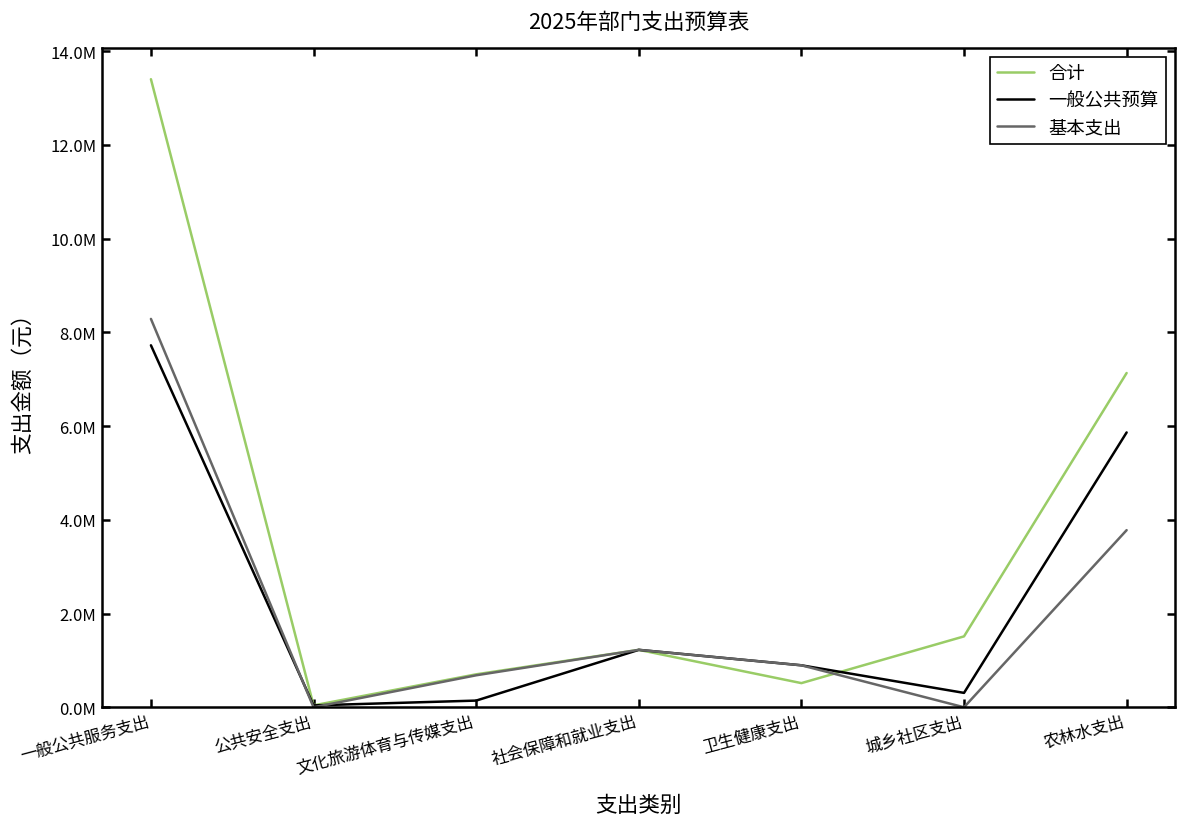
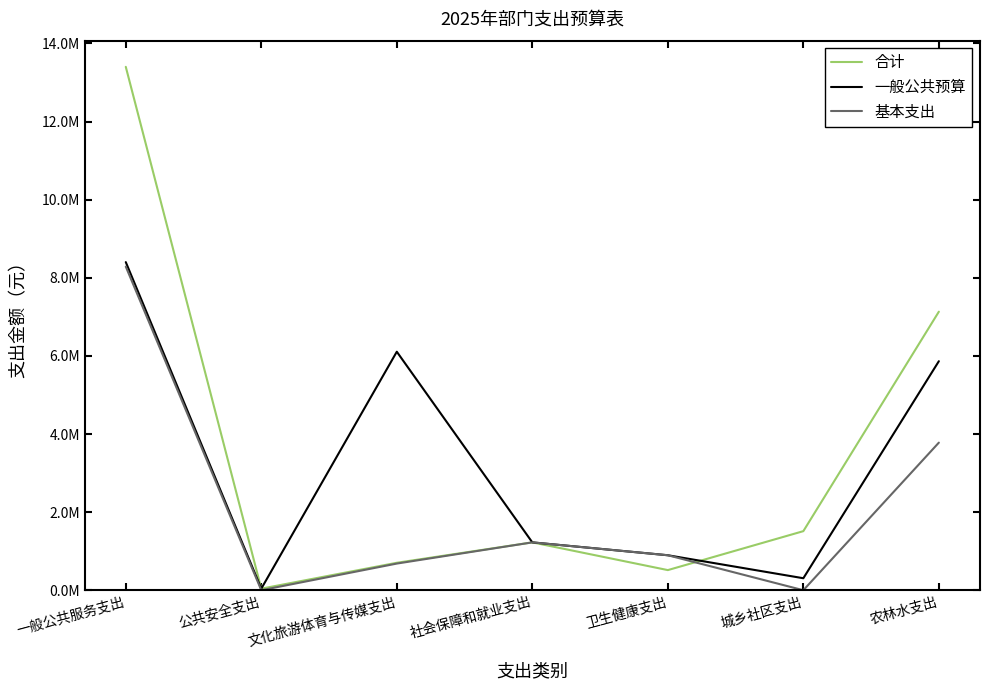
  {
    "合计": {
      "一般公共服务支出": 13400000,
      "卫生健康支出": 500000,
      "城乡社区支出": 1500000,
      "农林水支出": 7100000
    },
    "一般公共预算": {
-     "一般公共服务支出": 7700000,
-     "文化旅游体育与传媒支出": 100000,
+     "一般公共服务支出": 8400000,
+     "文化旅游体育与传媒支出": 6100000,
      "城乡社区支出": 300000,
      "农林水支出": 5900000
    },
    "基本支出": {
      "一般公共服务支出": 8300000,
      "城乡社区支出": 0,
      "农林水支出": 3800000
    }
  }
